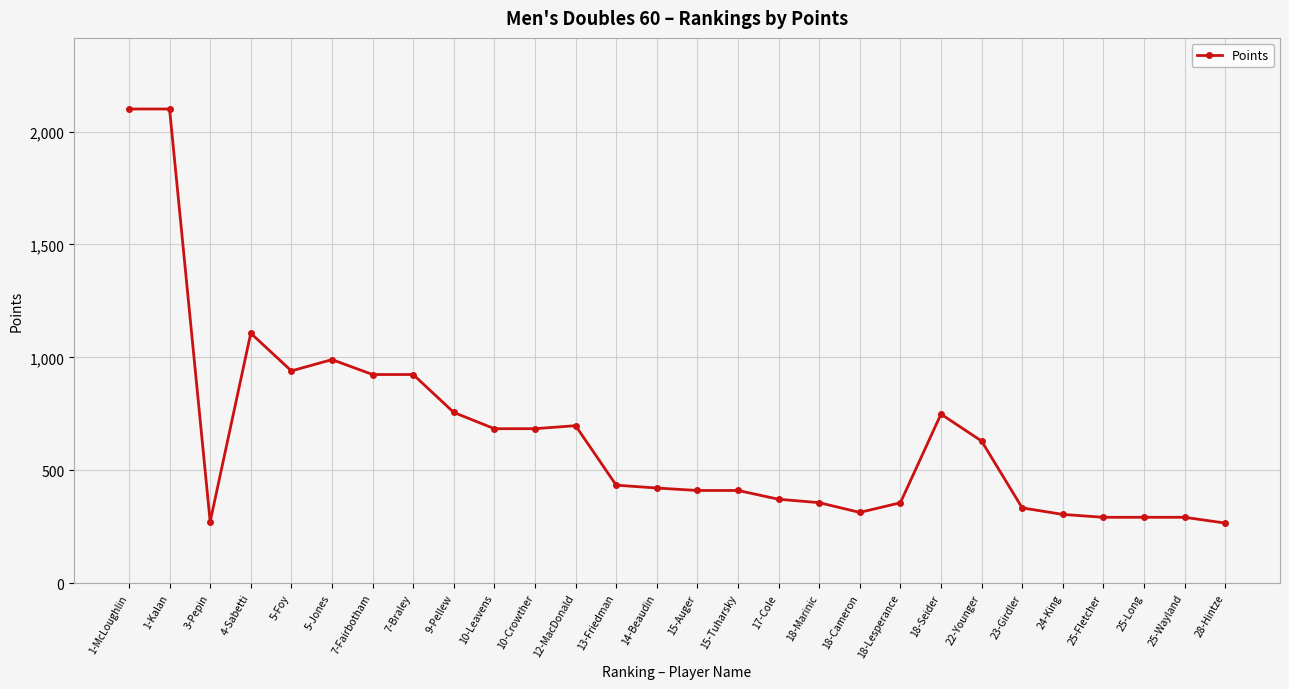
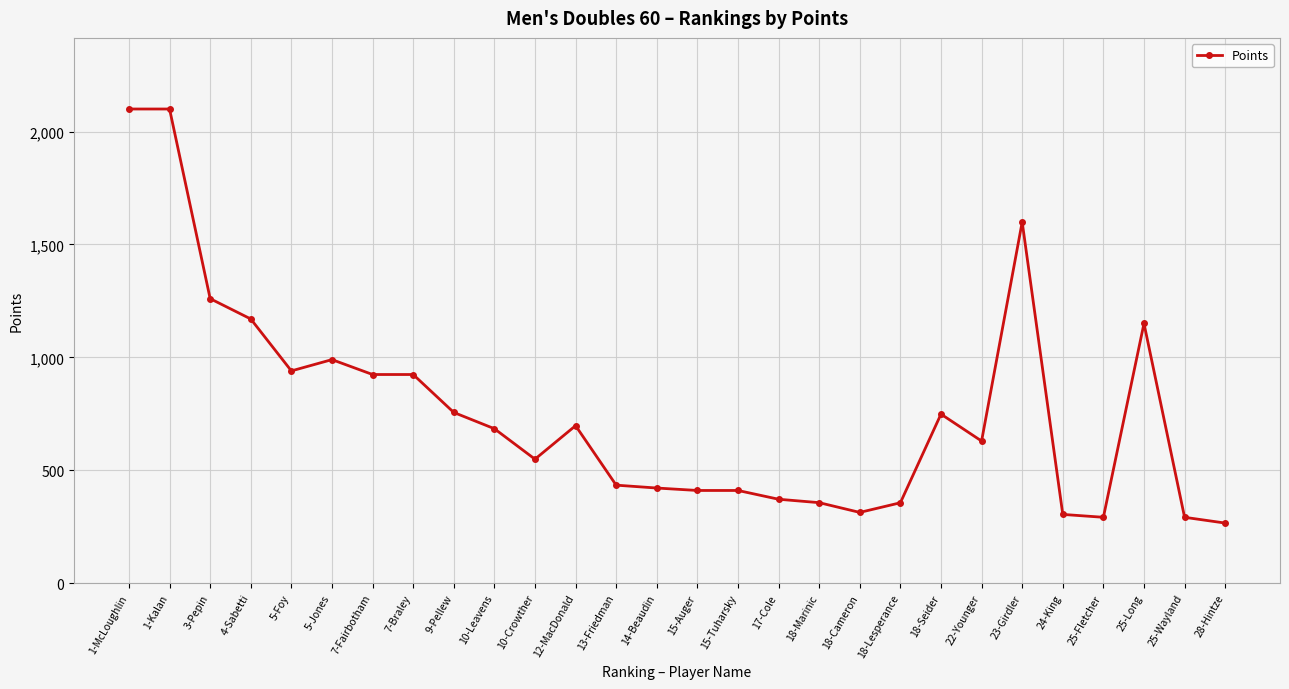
  {
    "1-McLoughlin": "2,100",
    "1-Kalan": "2,100",
-   "3-Pepin": "270",
-   "4-Sabetti": "1,110",
+   "3-Pepin": "1,260",
+   "4-Sabetti": "1,170",
    "5-Foy": "940",
    "5-Jones": "990",
    "7-Fairbotham": "920",
    "7-Braley": "920",
    "9-Pellew": "760",
    "10-Leavens": "680",
-   "10-Crowther": "680",
+   "10-Crowther": "550",
    "12-MacDonald": "700",
    "13-Friedman": "430",
    "14-Beaudin": "420",
    "15-Auger": "410",
    "15-Tuharsky": "410",
    "17-Cole": "370",
    "18-Marinic": "360",
    "18-Cameron": "310",
    "18-Lesperance": "360",
    "18-Seider": "750",
    "22-Younger": "630",
-   "23-Girdler": "330",
+   "23-Girdler": "1,600",
    "24-King": "300",
    "25-Fletcher": "290",
-   "25-Long": "290",
+   "25-Long": "1,150",
    "25-Wayland": "290",
    "28-Hintze": "270"
  }
